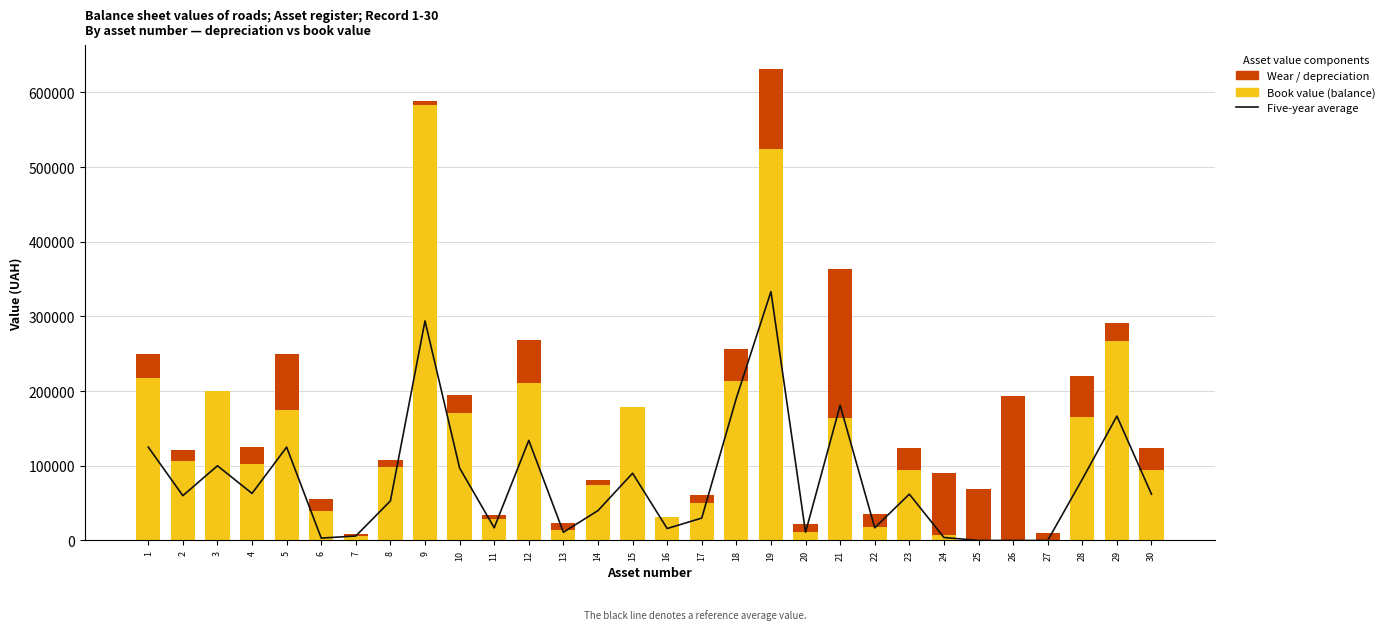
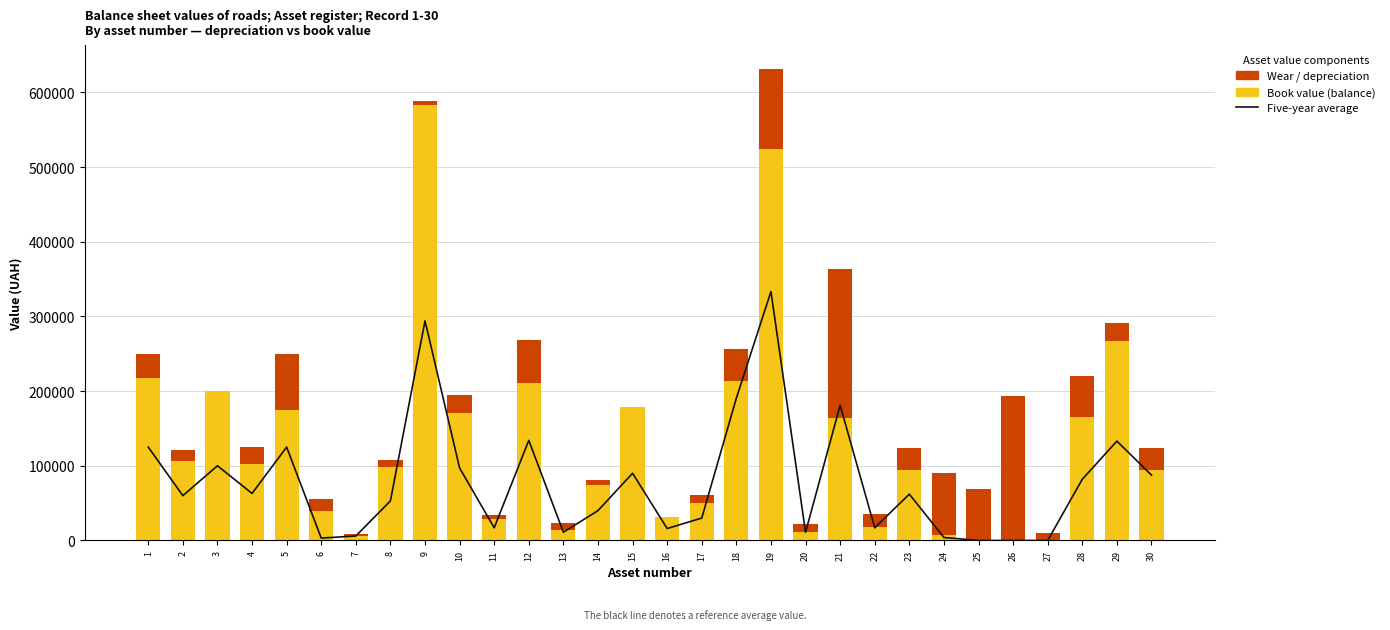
  {
    "Five-year average": {
      "1": 130000,
      "2": 60000,
      "3": 100000,
      "4": 60000,
      "5": 130000,
      "6": 0,
      "7": 10000,
      "8": 50000,
      "9": 290000,
      "10": 100000,
      "11": 20000,
      "12": 130000,
      "13": 10000,
      "14": 40000,
      "15": 90000,
      "16": 20000,
      "17": 30000,
      "18": 190000,
      "19": 330000,
      "20": 10000,
      "21": 180000,
      "22": 20000,
      "23": 60000,
      "24": 0,
      "25": 0,
      "26": 0,
      "27": 0,
      "28": 80000,
-     "29": 170000,
-     "30": 60000
+     "29": 130000,
+     "30": 90000
    }
  }
